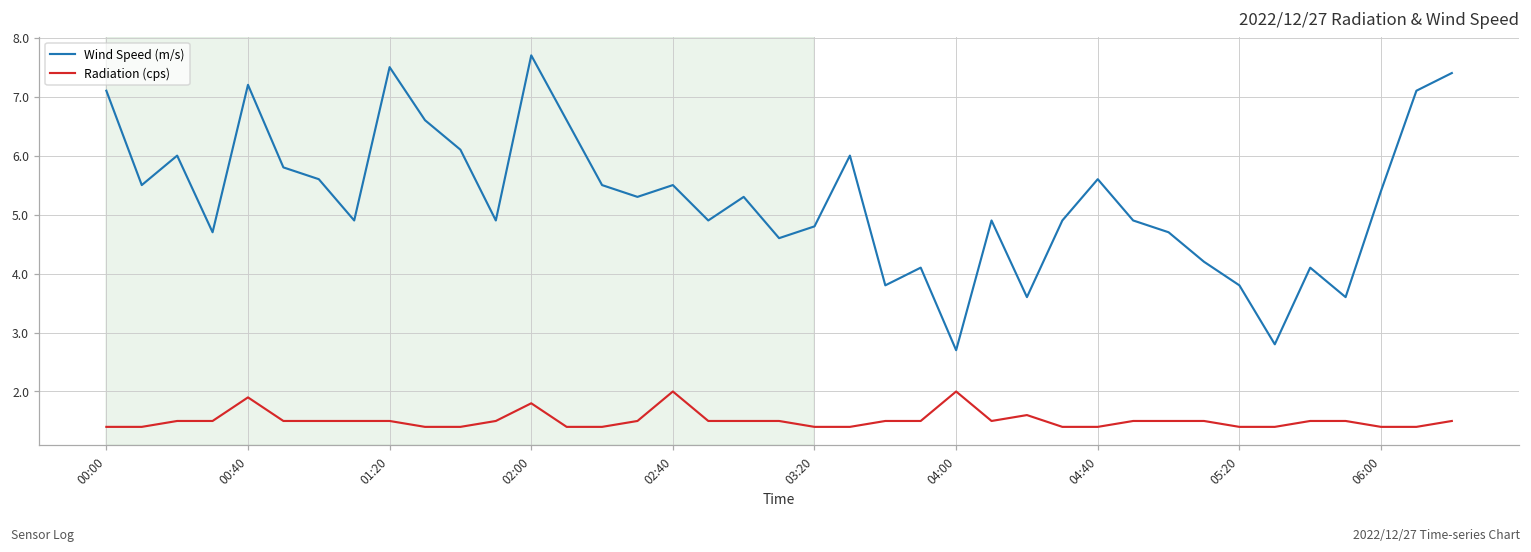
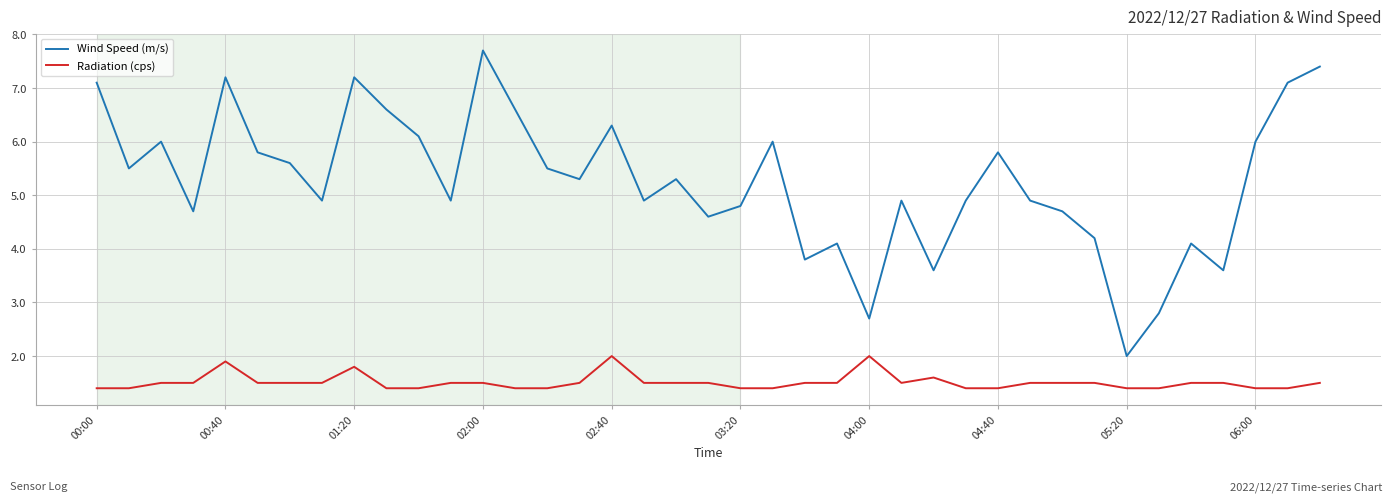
  {
    "Wind Speed (m/s)": {
      "00:00": 7.1,
      "00:40": 7.2,
-     "01:20": 7.5,
+     "01:20": 7.2,
      "02:00": 7.7,
-     "02:40": 5.5,
+     "02:40": 6.3,
      "03:20": 4.8,
      "04:00": 2.7,
-     "04:40": 5.6,
-     "05:20": 3.8,
-     "06:00": 5.4
+     "04:40": 5.8,
+     "05:20": 2.0,
+     "06:00": 6.0
    },
    "Radiation (cps)": {
      "00:00": 1.4,
      "00:40": 1.9,
-     "01:20": 1.5,
-     "02:00": 1.8,
+     "01:20": 1.8,
+     "02:00": 1.5,
      "02:40": 2.0,
      "03:20": 1.4,
      "04:00": 2.0,
      "04:40": 1.4,
      "05:20": 1.4,
      "06:00": 1.4
    }
  }
